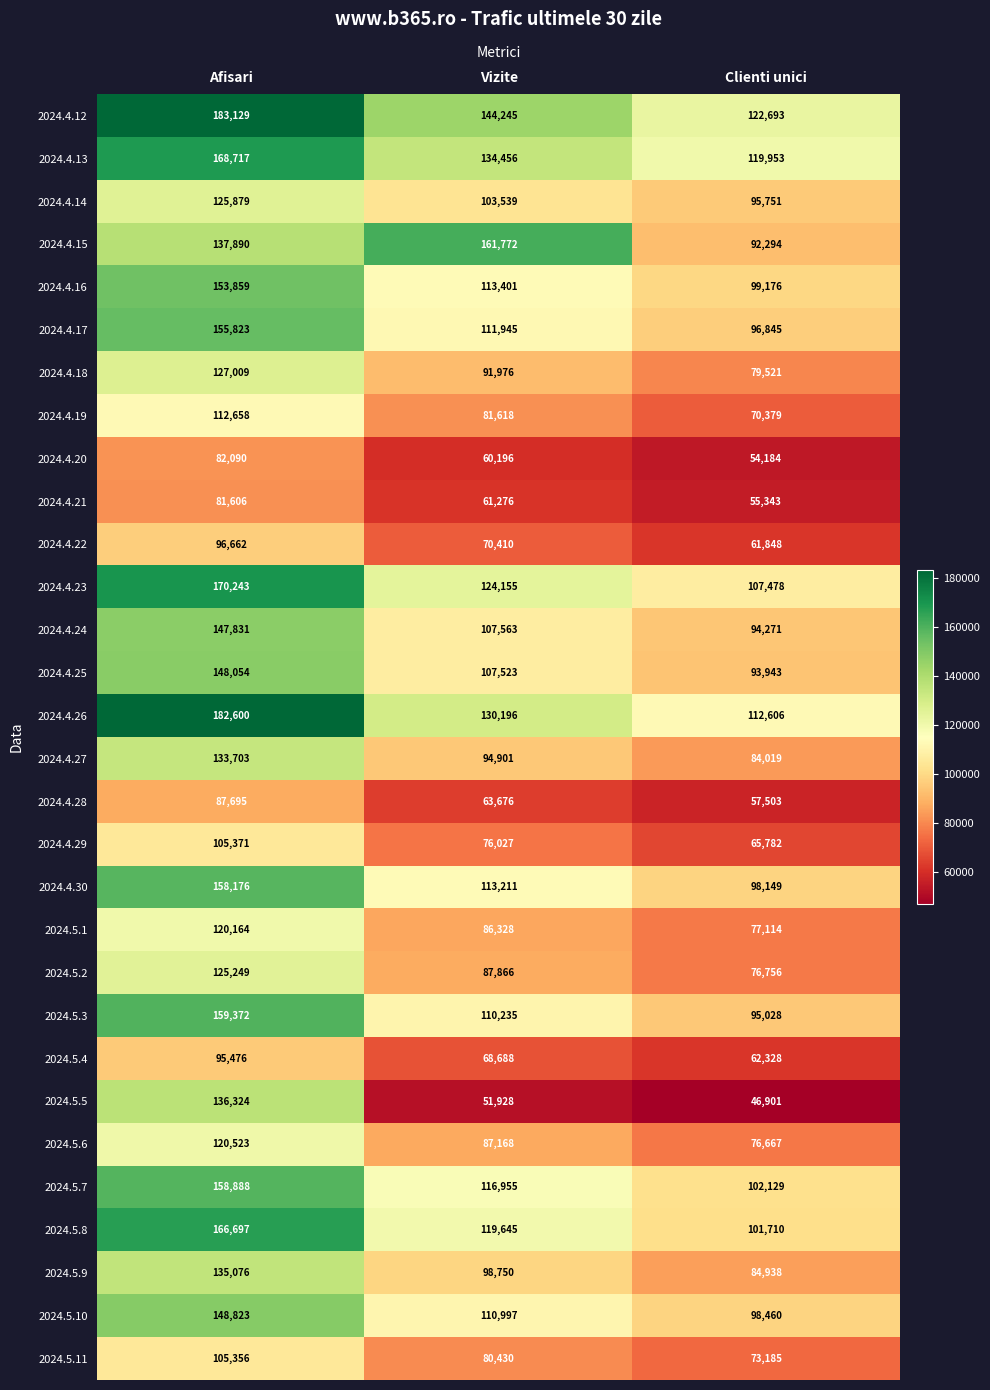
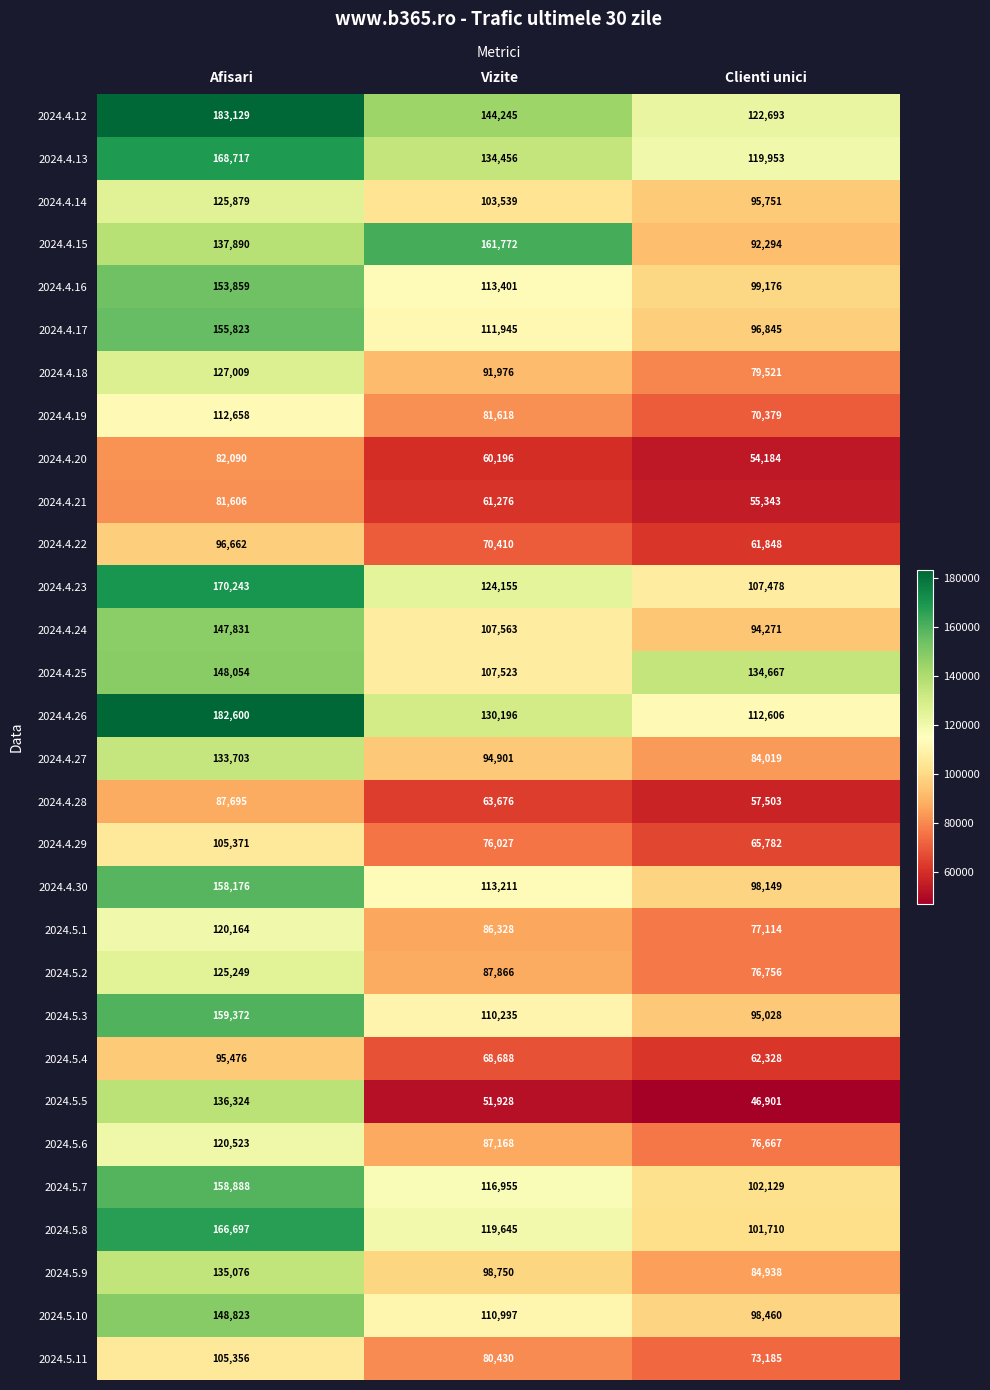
  {
    "2024.4.12": {
      "Afisari": "183,129",
      "Vizite": "144,245",
      "Clienti unici": "122,693"
    },
    "2024.4.13": {
      "Afisari": "168,717",
      "Vizite": "134,456",
      "Clienti unici": "119,953"
    },
    "2024.4.14": {
      "Afisari": "125,879",
      "Vizite": "103,539",
      "Clienti unici": "95,751"
    },
    "2024.4.15": {
      "Afisari": "137,890",
      "Vizite": "161,772",
      "Clienti unici": "92,294"
    },
    "2024.4.16": {
      "Afisari": "153,859",
      "Vizite": "113,401",
      "Clienti unici": "99,176"
    },
    "2024.4.17": {
      "Afisari": "155,823",
      "Vizite": "111,945",
      "Clienti unici": "96,845"
    },
    "2024.4.18": {
      "Afisari": "127,009",
      "Vizite": "91,976",
      "Clienti unici": "79,521"
    },
    "2024.4.19": {
      "Afisari": "112,658",
      "Vizite": "81,618",
      "Clienti unici": "70,379"
    },
    "2024.4.20": {
      "Afisari": "82,090",
      "Vizite": "60,196",
      "Clienti unici": "54,184"
    },
    "2024.4.21": {
      "Afisari": "81,606",
      "Vizite": "61,276",
      "Clienti unici": "55,343"
    },
    "2024.4.22": {
      "Afisari": "96,662",
      "Vizite": "70,410",
      "Clienti unici": "61,848"
    },
    "2024.4.23": {
      "Afisari": "170,243",
      "Vizite": "124,155",
      "Clienti unici": "107,478"
    },
    "2024.4.24": {
      "Afisari": "147,831",
      "Vizite": "107,563",
      "Clienti unici": "94,271"
    },
    "2024.4.25": {
      "Afisari": "148,054",
      "Vizite": "107,523",
-     "Clienti unici": "93,943"
+     "Clienti unici": "134,667"
    },
    "2024.4.26": {
      "Afisari": "182,600",
      "Vizite": "130,196",
      "Clienti unici": "112,606"
    },
    "2024.4.27": {
      "Afisari": "133,703",
      "Vizite": "94,901",
      "Clienti unici": "84,019"
    },
    "2024.4.28": {
      "Afisari": "87,695",
      "Vizite": "63,676",
      "Clienti unici": "57,503"
    },
    "2024.4.29": {
      "Afisari": "105,371",
      "Vizite": "76,027",
      "Clienti unici": "65,782"
    },
    "2024.4.30": {
      "Afisari": "158,176",
      "Vizite": "113,211",
      "Clienti unici": "98,149"
    },
    "2024.5.1": {
      "Afisari": "120,164",
      "Vizite": "86,328",
      "Clienti unici": "77,114"
    },
    "2024.5.2": {
      "Afisari": "125,249",
      "Vizite": "87,866",
      "Clienti unici": "76,756"
    },
    "2024.5.3": {
      "Afisari": "159,372",
      "Vizite": "110,235",
      "Clienti unici": "95,028"
    },
    "2024.5.4": {
      "Afisari": "95,476",
      "Vizite": "68,688",
      "Clienti unici": "62,328"
    },
    "2024.5.5": {
      "Afisari": "136,324",
      "Vizite": "51,928",
      "Clienti unici": "46,901"
    },
    "2024.5.6": {
      "Afisari": "120,523",
      "Vizite": "87,168",
      "Clienti unici": "76,667"
    },
    "2024.5.7": {
      "Afisari": "158,888",
      "Vizite": "116,955",
      "Clienti unici": "102,129"
    },
    "2024.5.8": {
      "Afisari": "166,697",
      "Vizite": "119,645",
      "Clienti unici": "101,710"
    },
    "2024.5.9": {
      "Afisari": "135,076",
      "Vizite": "98,750",
      "Clienti unici": "84,938"
    },
    "2024.5.10": {
      "Afisari": "148,823",
      "Vizite": "110,997",
      "Clienti unici": "98,460"
    },
    "2024.5.11": {
      "Afisari": "105,356",
      "Vizite": "80,430",
      "Clienti unici": "73,185"
    }
  }
